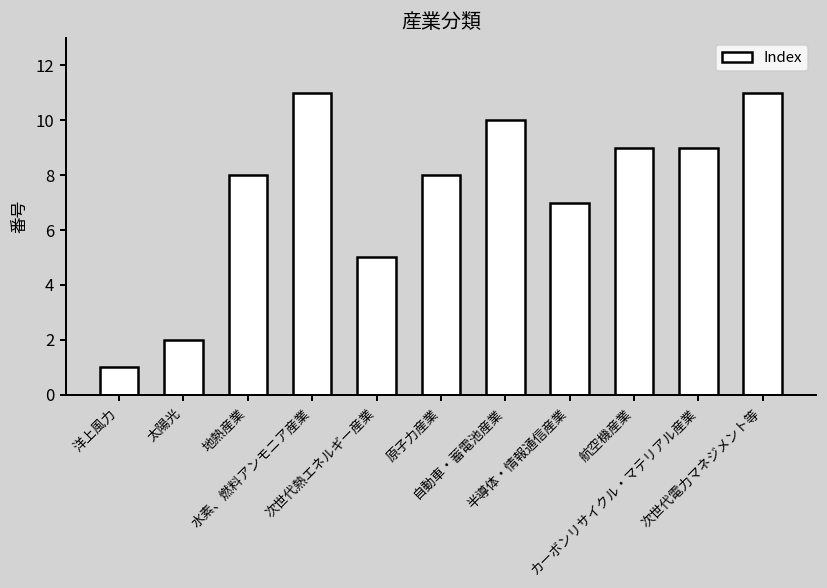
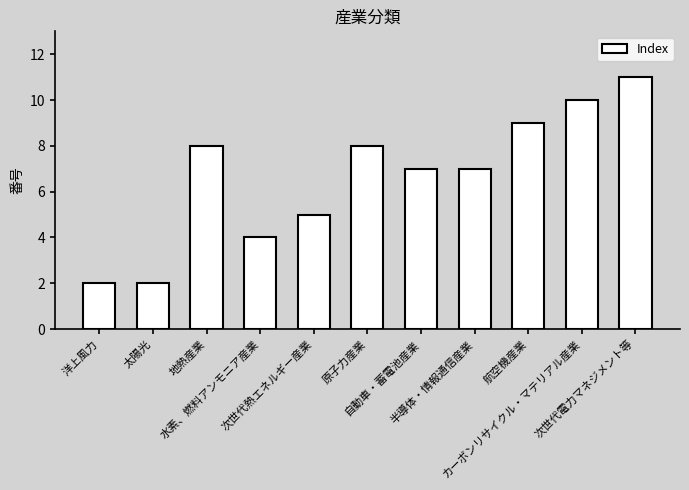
  {
-   "洋上風力": 1,
+   "洋上風力": 2,
    "太陽光": 2,
    "地熱産業": 8,
-   "水素、燃料アンモニア産業": 11,
+   "水素、燃料アンモニア産業": 4,
    "次世代熱エネルギー産業": 5,
    "原子力産業": 8,
-   "自動車・蓄電池産業": 10,
+   "自動車・蓄電池産業": 7,
    "半導体・情報通信産業": 7,
    "航空機産業": 9,
-   "カーボンリサイクル・マテリアル産業": 9,
+   "カーボンリサイクル・マテリアル産業": 10,
    "次世代電力マネジメント等": 11
  }
